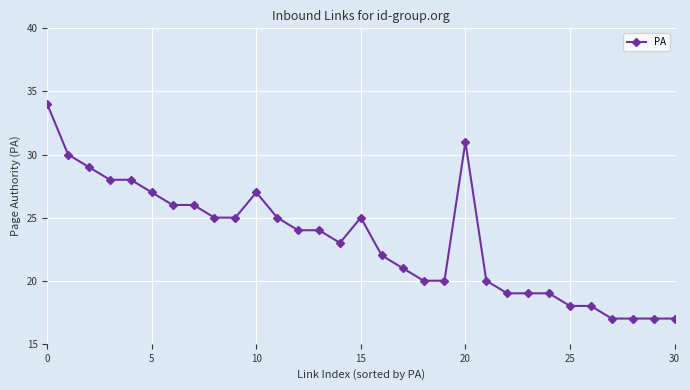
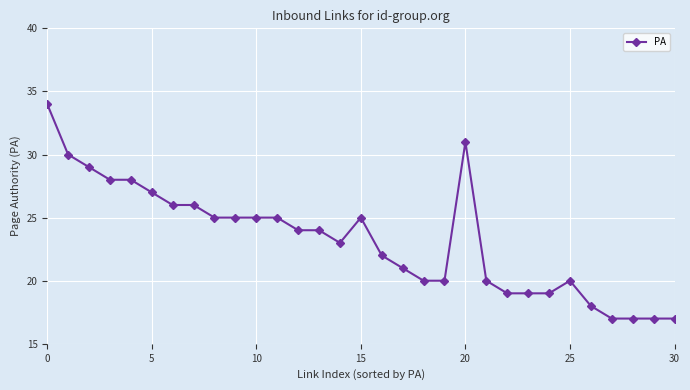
  {
    "0": 34,
    "5": 27,
-   "10": 27,
+   "10": 25,
    "15": 25,
    "20": 31,
-   "25": 18,
+   "25": 20,
    "30": 17
  }
